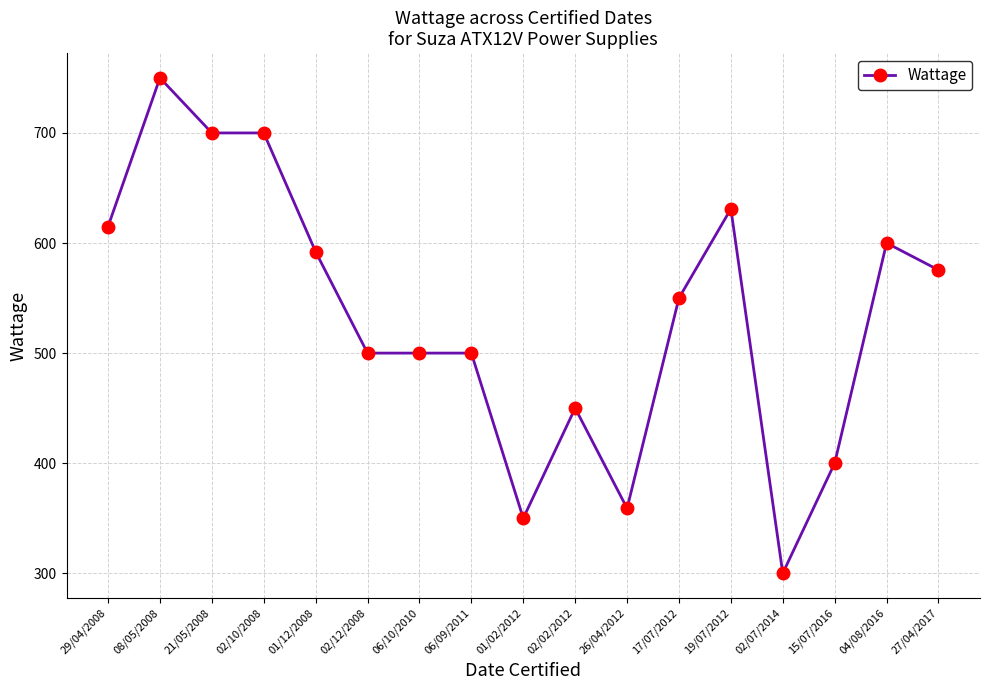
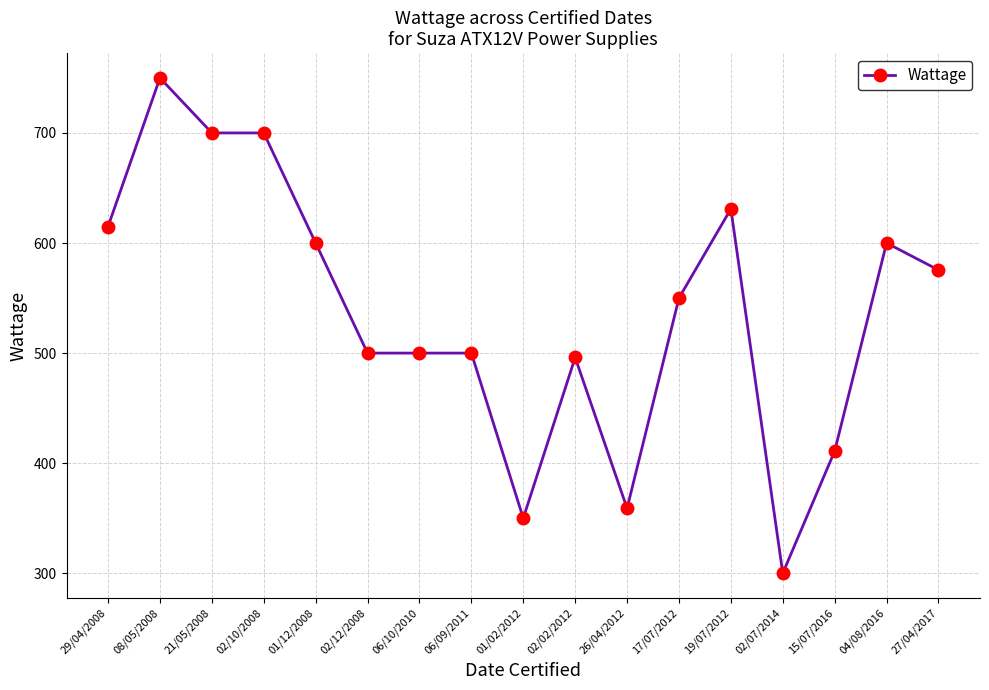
  {
    "29/04/2008": 615,
    "08/05/2008": 750,
    "21/05/2008": 700,
    "02/10/2008": 700,
-   "01/12/2008": 592,
+   "01/12/2008": 600,
    "02/12/2008": 500,
    "06/10/2010": 500,
    "06/09/2011": 500,
    "01/02/2012": 350,
-   "02/02/2012": 450,
+   "02/02/2012": 496,
    "26/04/2012": 359,
    "17/07/2012": 550,
    "19/07/2012": 631,
    "02/07/2014": 300,
-   "15/07/2016": 400,
+   "15/07/2016": 411,
    "04/08/2016": 600,
    "27/04/2017": 576
  }
